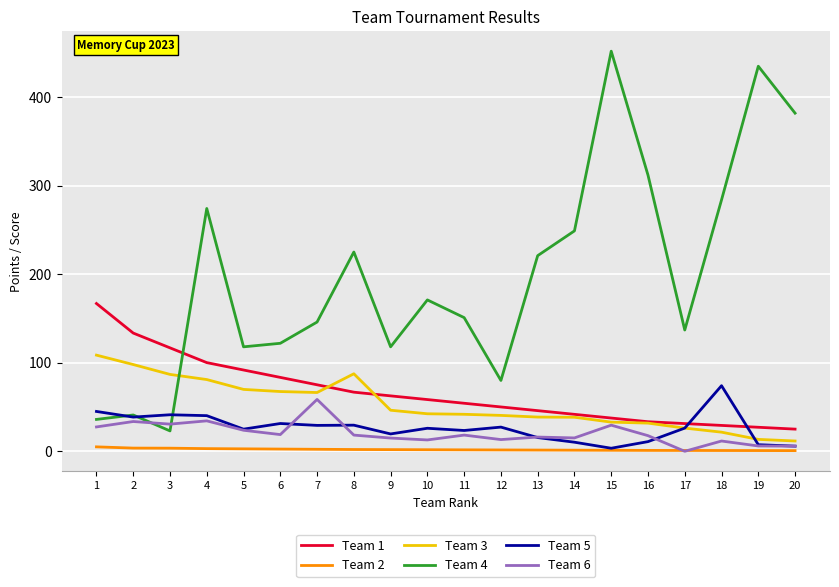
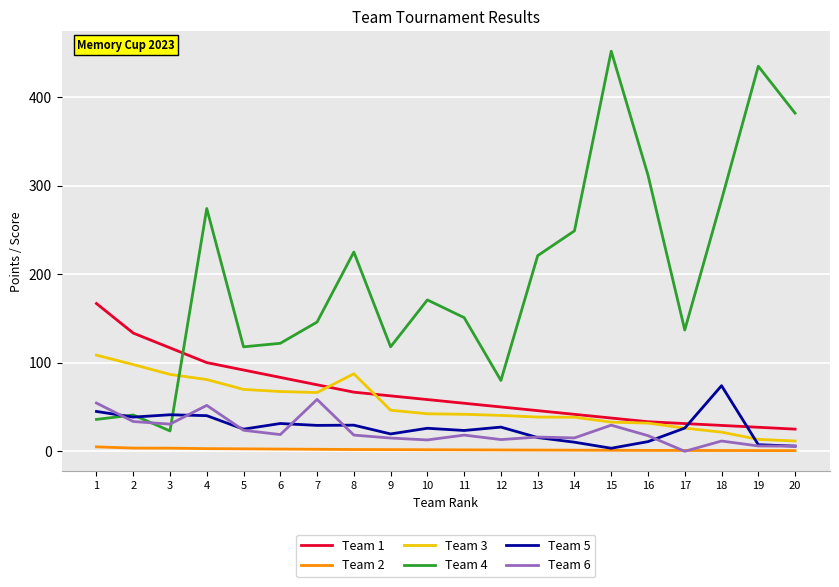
  {
    "Team 1": {
      "1": 170,
      "2": 130,
      "3": 120,
      "4": 100,
      "5": 90,
      "6": 80,
      "7": 80,
      "8": 70,
      "9": 60,
      "10": 60,
      "11": 50,
      "12": 50,
      "13": 50,
      "14": 40,
      "15": 40,
      "17": 30,
      "18": 30,
      "19": 30,
      "20": 30
    },
    "Team 2": {
      "1": 10,
      "2": 0,
      "3": 0,
      "4": 0,
      "5": 0,
      "6": 0,
      "7": 0,
      "8": 0,
      "9": 0,
      "10": 0,
      "11": 0,
      "12": 0,
      "13": 0,
      "14": 0,
      "16": 0,
      "18": 0,
      "19": 0,
      "20": 0
    },
    "Team 3": {
      "1": 110,
      "2": 100,
      "3": 90,
      "4": 80,
      "5": 70,
      "6": 70,
      "7": 70,
      "8": 90,
      "9": 50,
      "10": 40,
      "11": 40,
      "12": 40,
      "13": 40,
      "14": 40,
      "15": 30,
      "18": 20,
      "19": 10,
      "20": 10
    },
    "Team 4": {
      "1": 40,
      "3": 20,
      "4": 270,
      "5": 120,
      "6": 120,
      "7": 150,
      "8": 230,
      "9": 120,
      "10": 170,
      "11": 150,
      "12": 80,
      "13": 220,
      "14": 250,
      "15": 450,
      "16": 310,
      "17": 140,
      "18": 280,
      "19": 440,
      "20": 380
    },
    "Team 5": {
      "1": 50,
      "3": 40,
      "4": 40,
      "6": 30,
      "7": 30,
      "8": 30,
      "9": 20,
      "10": 30,
      "11": 20,
      "12": 30,
      "14": 10,
      "16": 10,
      "18": 70
    },
    "Team 6": {
-     "1": 30,
+     "1": 50,
      "2": 30,
      "3": 30,
-     "4": 30,
+     "4": 50,
      "6": 20,
      "7": 60,
      "8": 20,
      "9": 10,
      "10": 10,
      "11": 20,
      "12": 10,
      "14": 20,
      "15": 30,
      "16": 20,
      "18": 10
    }
  }
